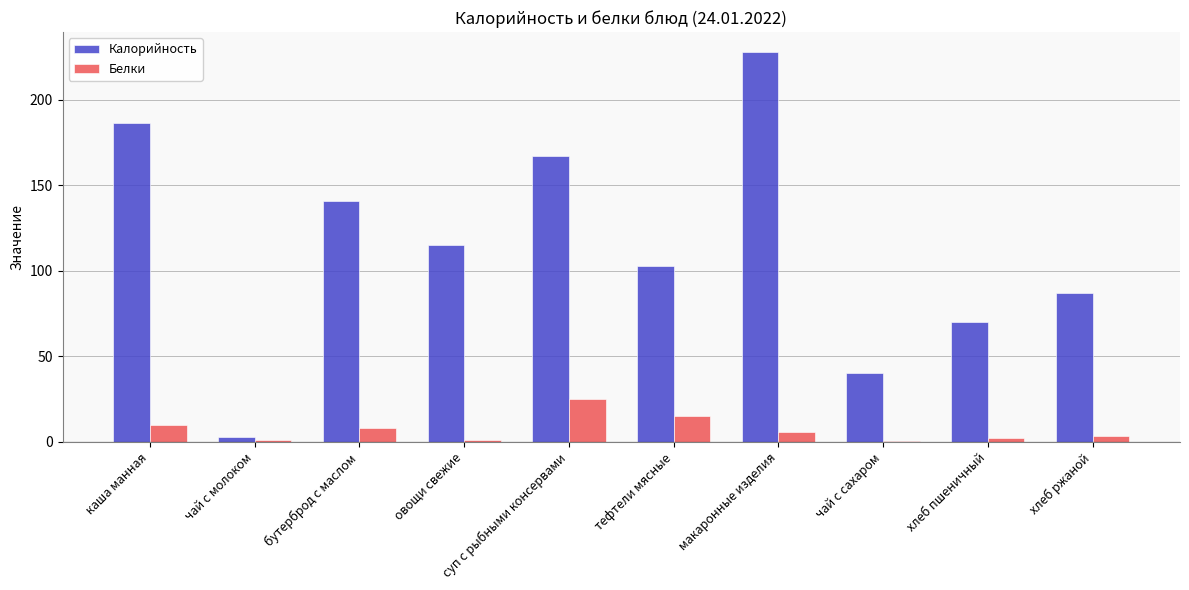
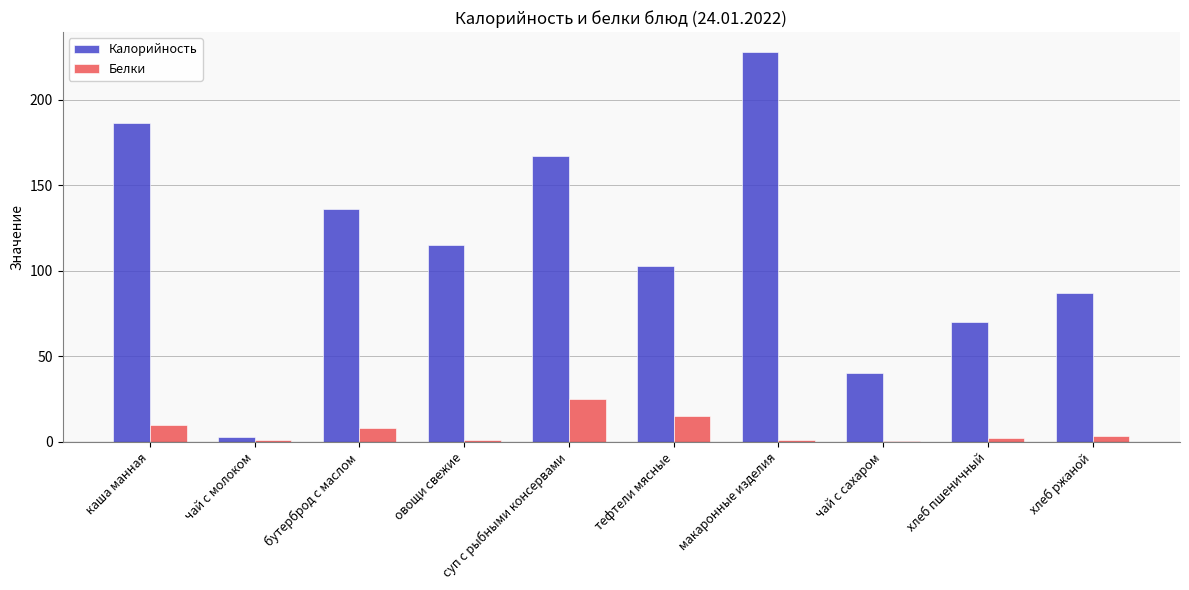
  {
    "Калорийность": {
      "каша манная": 186,
      "чай с молоком": 3,
-     "бутерброд с маслом": 141,
+     "бутерброд с маслом": 136,
      "овощи свежие": 115,
      "суп с рыбными консервами": 167,
      "тефтели мясные": 103,
      "макаронные изделия": 228,
      "чай с сахаром": 40,
      "хлеб пшеничный": 70,
      "хлеб ржаной": 87
    },
    "Белки": {
      "каша манная": 10,
      "бутерброд с маслом": 8,
      "суп с рыбными консервами": 25,
      "тефтели мясные": 15,
-     "макаронные изделия": 6,
+     "макаронные изделия": 1,
      "хлеб пшеничный": 2,
      "хлеб ржаной": 3
    }
  }
